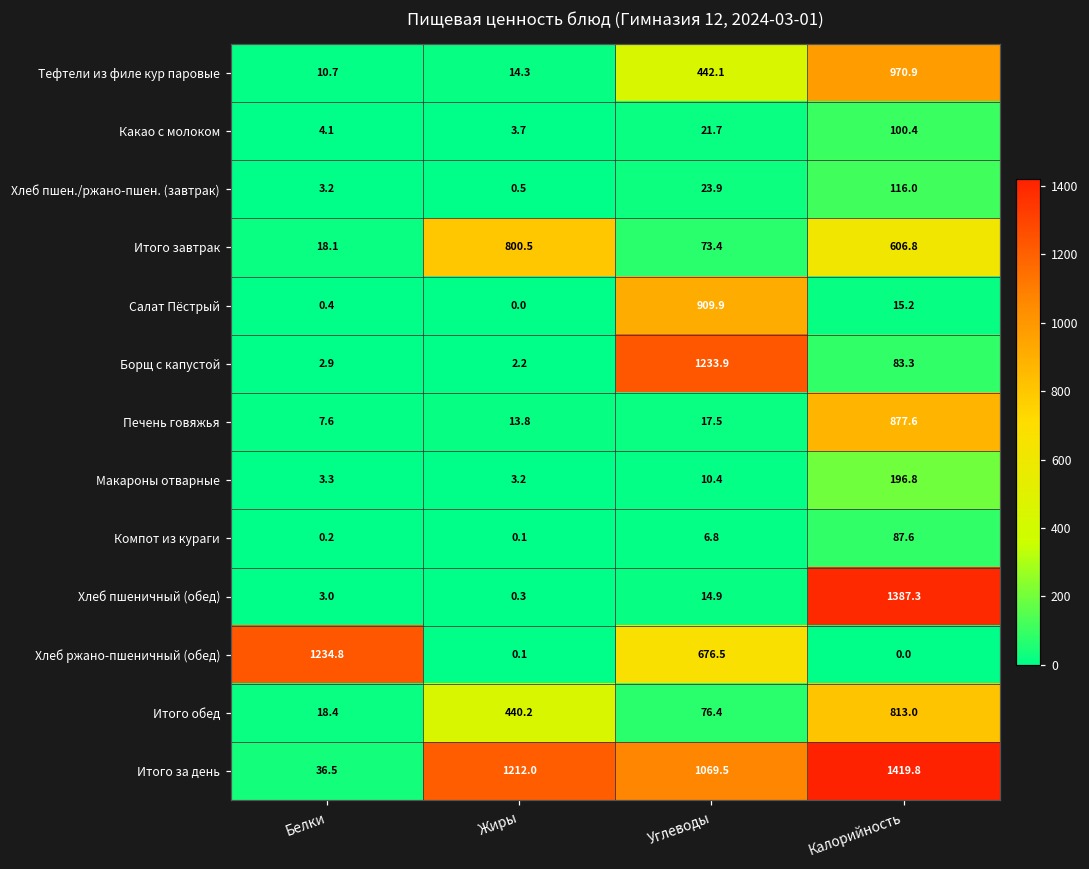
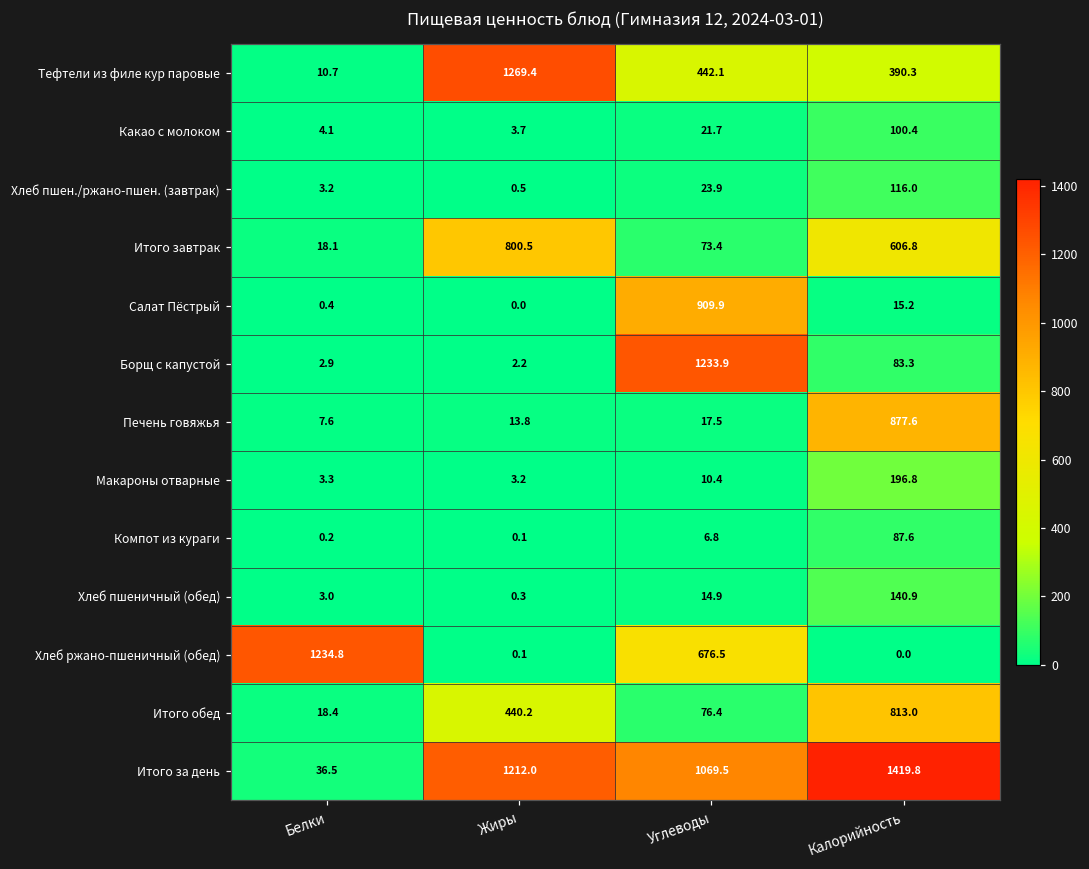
  {
    "Тефтели из филе кур паровые": {
      "Белки": 10.7,
-     "Жиры": 14.3,
+     "Жиры": 1269.4,
      "Углеводы": 442.1,
-     "Калорийность": 970.9
+     "Калорийность": 390.3
    },
    "Какао с молоком": {
      "Белки": 4.1,
      "Жиры": 3.7,
      "Углеводы": 21.7,
      "Калорийность": 100.4
    },
    "Хлеб пшен./ржано-пшен. (завтрак)": {
      "Белки": 3.2,
      "Жиры": 0.5,
      "Углеводы": 23.9,
      "Калорийность": 116.0
    },
    "Итого завтрак": {
      "Белки": 18.1,
      "Жиры": 800.5,
      "Углеводы": 73.4,
      "Калорийность": 606.8
    },
    "Салат Пёстрый": {
      "Белки": 0.4,
      "Жиры": 0.0,
      "Углеводы": 909.9,
      "Калорийность": 15.2
    },
    "Борщ с капустой": {
      "Белки": 2.9,
      "Жиры": 2.2,
      "Углеводы": 1233.9,
      "Калорийность": 83.3
    },
    "Печень говяжья": {
      "Белки": 7.6,
      "Жиры": 13.8,
      "Углеводы": 17.5,
      "Калорийность": 877.6
    },
    "Макароны отварные": {
      "Белки": 3.3,
      "Жиры": 3.2,
      "Углеводы": 10.4,
      "Калорийность": 196.8
    },
    "Компот из кураги": {
      "Белки": 0.2,
      "Жиры": 0.1,
      "Углеводы": 6.8,
      "Калорийность": 87.6
    },
    "Хлеб пшеничный (обед)": {
      "Белки": 3.0,
      "Жиры": 0.3,
      "Углеводы": 14.9,
-     "Калорийность": 1387.3
+     "Калорийность": 140.9
    },
    "Хлеб ржано-пшеничный (обед)": {
      "Белки": 1234.8,
      "Жиры": 0.1,
      "Углеводы": 676.5,
      "Калорийность": 0.0
    },
    "Итого обед": {
      "Белки": 18.4,
      "Жиры": 440.2,
      "Углеводы": 76.4,
      "Калорийность": 813.0
    },
    "Итого за день": {
      "Белки": 36.5,
      "Жиры": 1212.0,
      "Углеводы": 1069.5,
      "Калорийность": 1419.8
    }
  }
